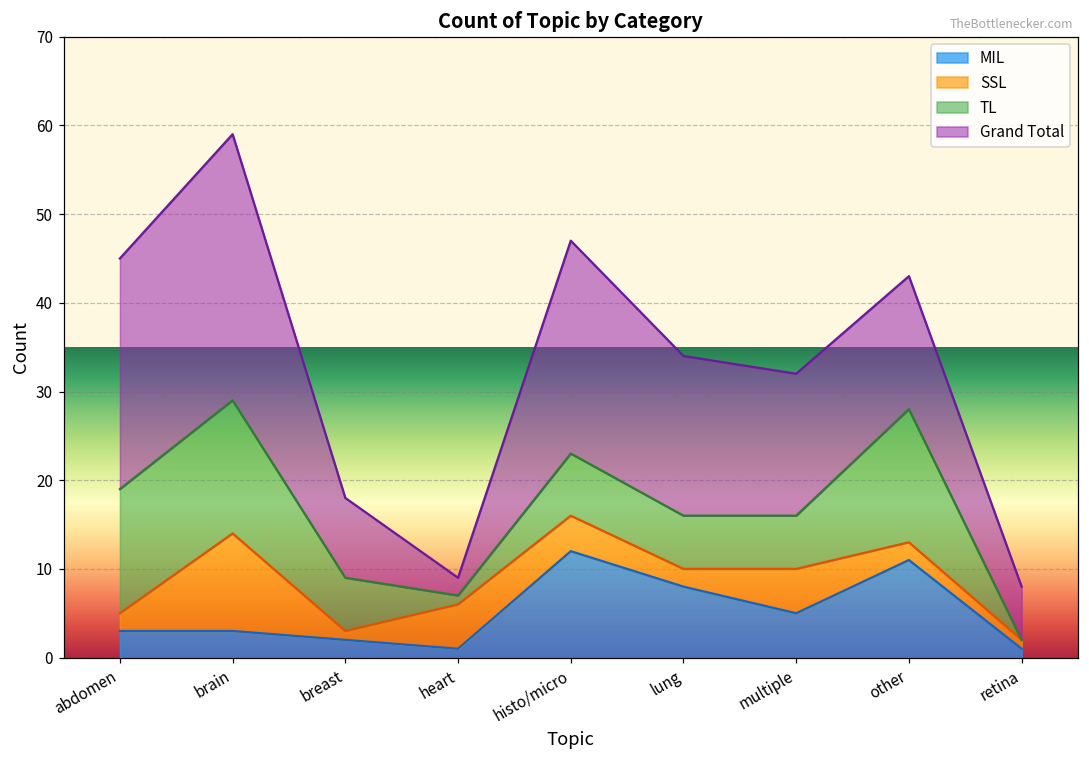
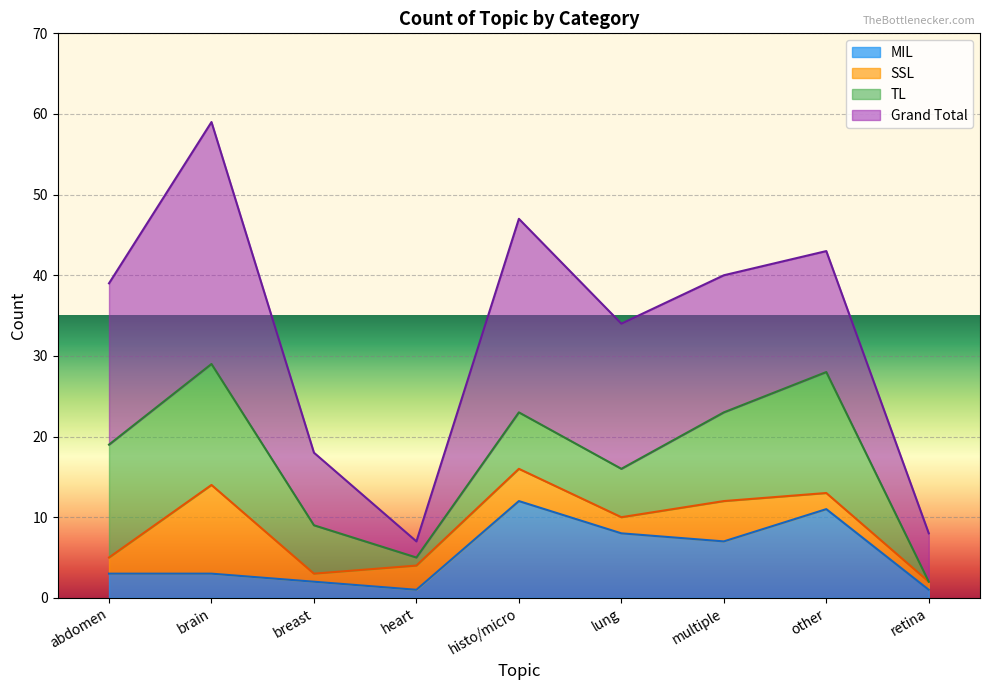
  {
    "MIL": {
      "abdomen": 3,
      "brain": 3,
      "breast": 2,
      "heart": 1,
      "histo/micro": 12,
      "lung": 8,
-     "multiple": 5,
+     "multiple": 7,
      "other": 11,
      "retina": 1
    },
    "SSL": {
      "abdomen": 2,
      "brain": 11,
      "breast": 1,
-     "heart": 5,
+     "heart": 3,
      "histo/micro": 4,
      "lung": 2,
      "multiple": 5,
      "other": 2
    },
    "TL": {
      "abdomen": 14,
      "brain": 15,
      "breast": 6,
      "heart": 1,
      "histo/micro": 7,
      "lung": 6,
-     "multiple": 6,
+     "multiple": 11,
      "other": 15
    },
    "Grand Total": {
-     "abdomen": 26,
+     "abdomen": 20,
      "brain": 30,
      "breast": 9,
      "heart": 2,
      "histo/micro": 24,
      "lung": 18,
-     "multiple": 16,
+     "multiple": 17,
      "other": 15,
      "retina": 6
    }
  }
